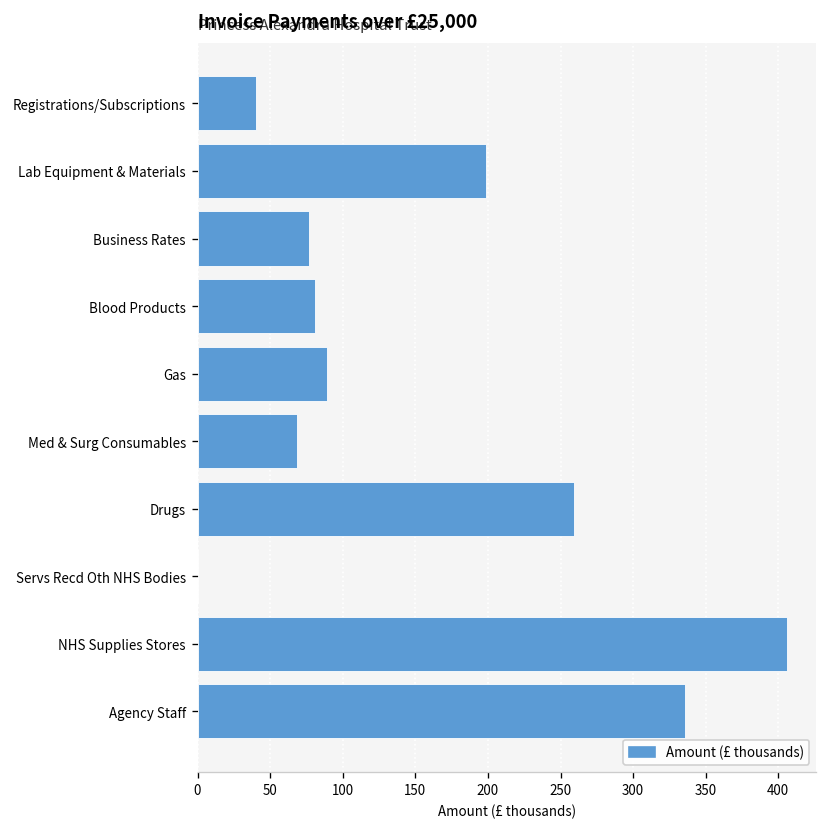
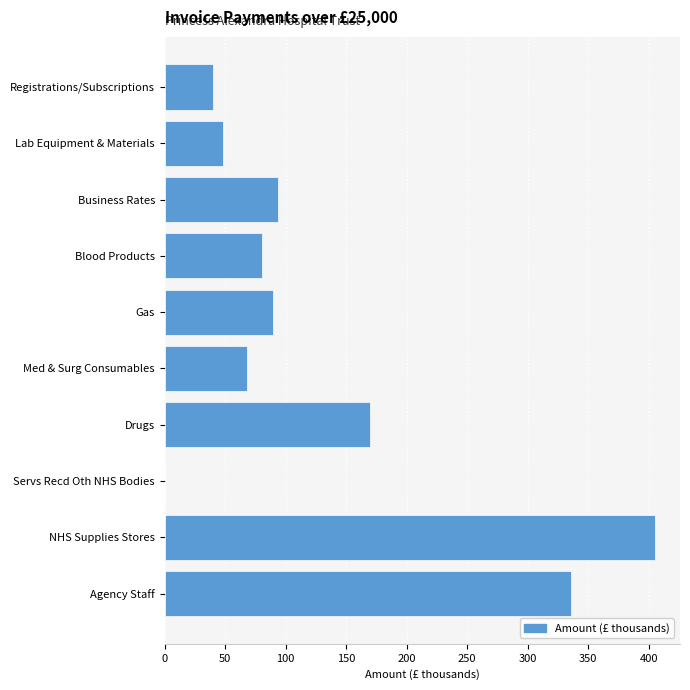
  {
    "Registrations/Subscriptions": 40,
-   "Lab Equipment & Materials": 199,
-   "Business Rates": 77,
+   "Lab Equipment & Materials": 49,
+   "Business Rates": 94,
    "Blood Products": 81,
    "Gas": 89,
    "Med & Surg Consumables": 68,
-   "Drugs": 259,
+   "Drugs": 170,
    "Servs Recd Oth NHS Bodies": 0,
    "NHS Supplies Stores": 406,
    "Agency Staff": 336
  }
